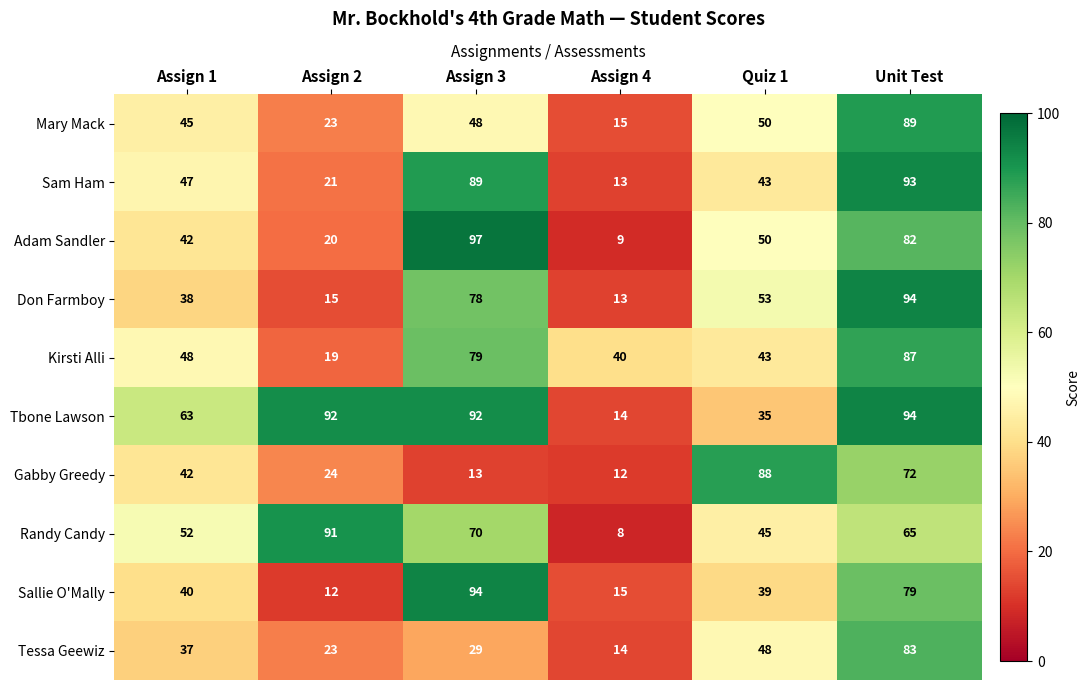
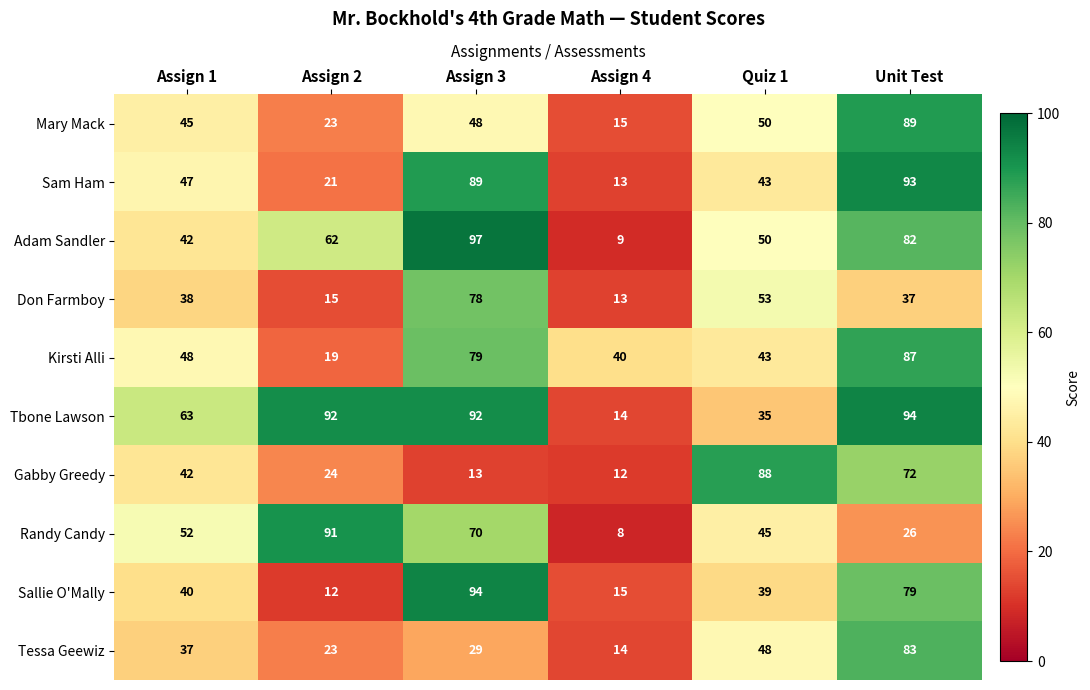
  {
    "Mary Mack": {
      "Assign 1": 45,
      "Assign 2": 23,
      "Assign 3": 48,
      "Assign 4": 15,
      "Quiz 1": 50,
      "Unit Test": 89
    },
    "Sam Ham": {
      "Assign 1": 47,
      "Assign 2": 21,
      "Assign 3": 89,
      "Assign 4": 13,
      "Quiz 1": 43,
      "Unit Test": 93
    },
    "Adam Sandler": {
      "Assign 1": 42,
-     "Assign 2": 20,
+     "Assign 2": 62,
      "Assign 3": 97,
      "Assign 4": 9,
      "Quiz 1": 50,
      "Unit Test": 82
    },
    "Don Farmboy": {
      "Assign 1": 38,
      "Assign 2": 15,
      "Assign 3": 78,
      "Assign 4": 13,
      "Quiz 1": 53,
-     "Unit Test": 94
+     "Unit Test": 37
    },
    "Kirsti Alli": {
      "Assign 1": 48,
      "Assign 2": 19,
      "Assign 3": 79,
      "Assign 4": 40,
      "Quiz 1": 43,
      "Unit Test": 87
    },
    "Tbone Lawson": {
      "Assign 1": 63,
      "Assign 2": 92,
      "Assign 3": 92,
      "Assign 4": 14,
      "Quiz 1": 35,
      "Unit Test": 94
    },
    "Gabby Greedy": {
      "Assign 1": 42,
      "Assign 2": 24,
      "Assign 3": 13,
      "Assign 4": 12,
      "Quiz 1": 88,
      "Unit Test": 72
    },
    "Randy Candy": {
      "Assign 1": 52,
      "Assign 2": 91,
      "Assign 3": 70,
      "Assign 4": 8,
      "Quiz 1": 45,
-     "Unit Test": 65
+     "Unit Test": 26
    },
    "Sallie O'Mally": {
      "Assign 1": 40,
      "Assign 2": 12,
      "Assign 3": 94,
      "Assign 4": 15,
      "Quiz 1": 39,
      "Unit Test": 79
    },
    "Tessa Geewiz": {
      "Assign 1": 37,
      "Assign 2": 23,
      "Assign 3": 29,
      "Assign 4": 14,
      "Quiz 1": 48,
      "Unit Test": 83
    }
  }
